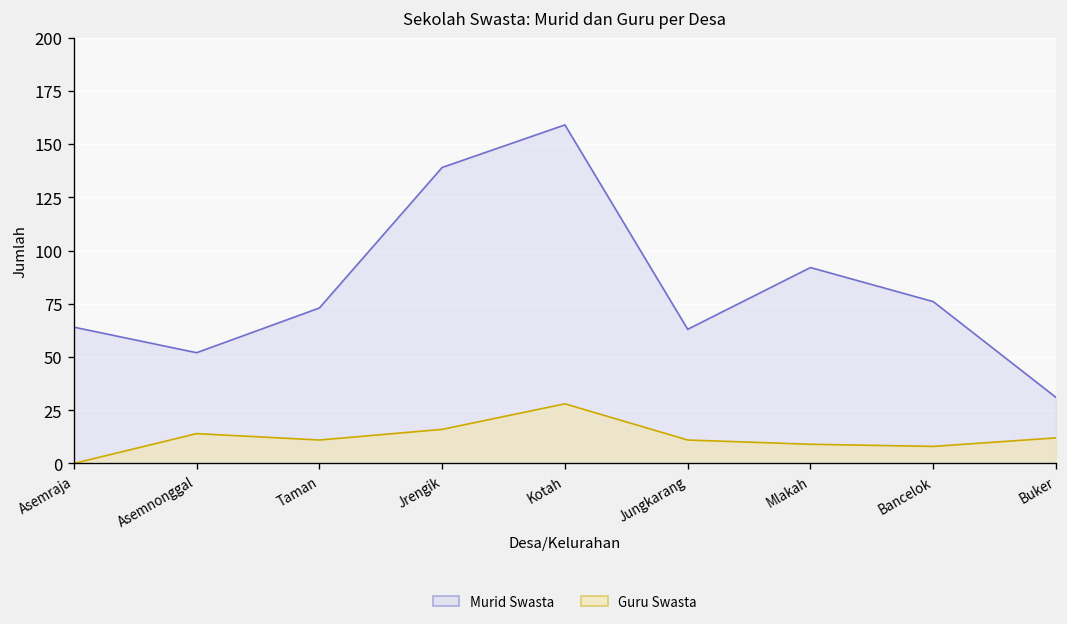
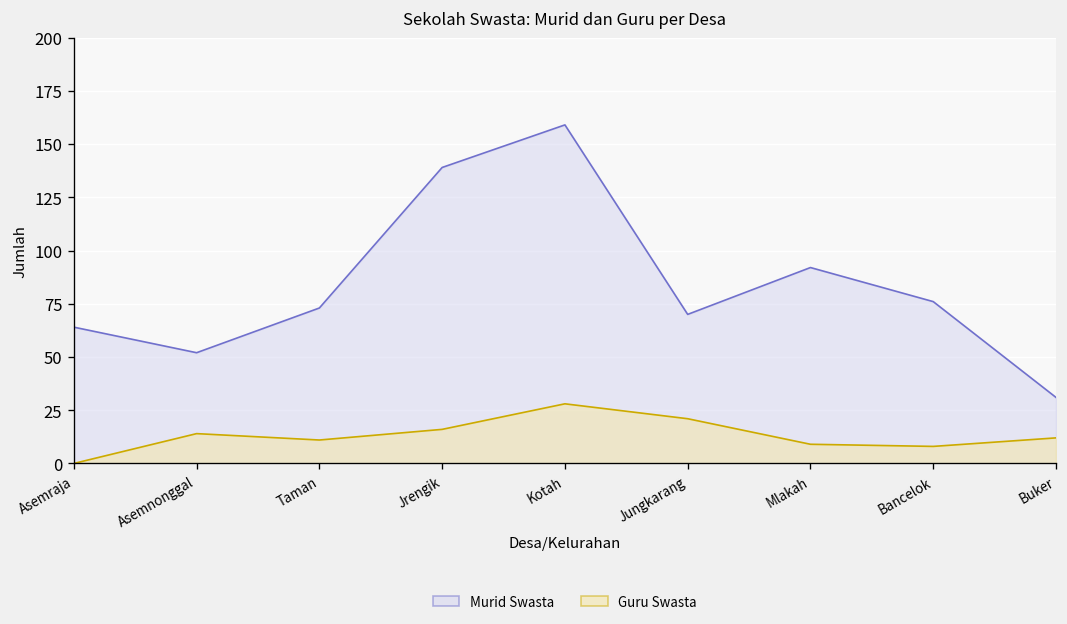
  {
    "Murid Swasta": {
      "Asemraja": 64,
      "Asemnonggal": 52,
      "Taman": 73,
      "Jrengik": 139,
      "Kotah": 159,
-     "Jungkarang": 63,
+     "Jungkarang": 70,
      "Mlakah": 92,
      "Bancelok": 76,
      "Buker": 31
    },
    "Guru Swasta": {
      "Asemraja": 0,
      "Asemnonggal": 14,
      "Taman": 11,
      "Jrengik": 16,
      "Kotah": 28,
-     "Jungkarang": 11,
+     "Jungkarang": 21,
      "Mlakah": 9,
      "Bancelok": 8,
      "Buker": 12
    }
  }
